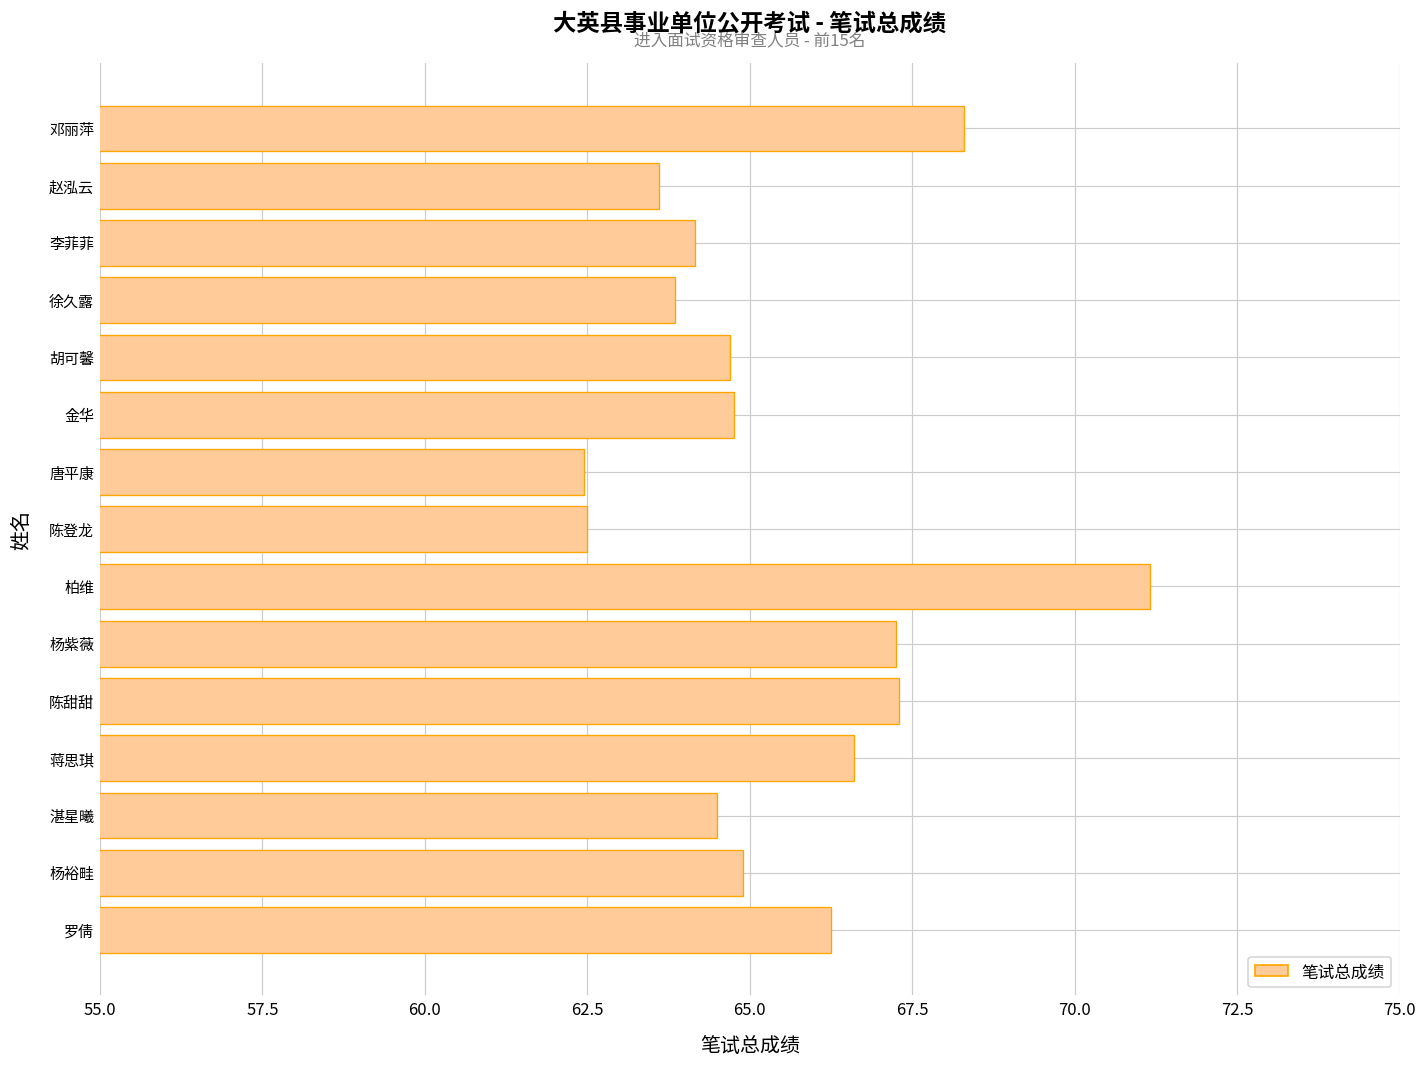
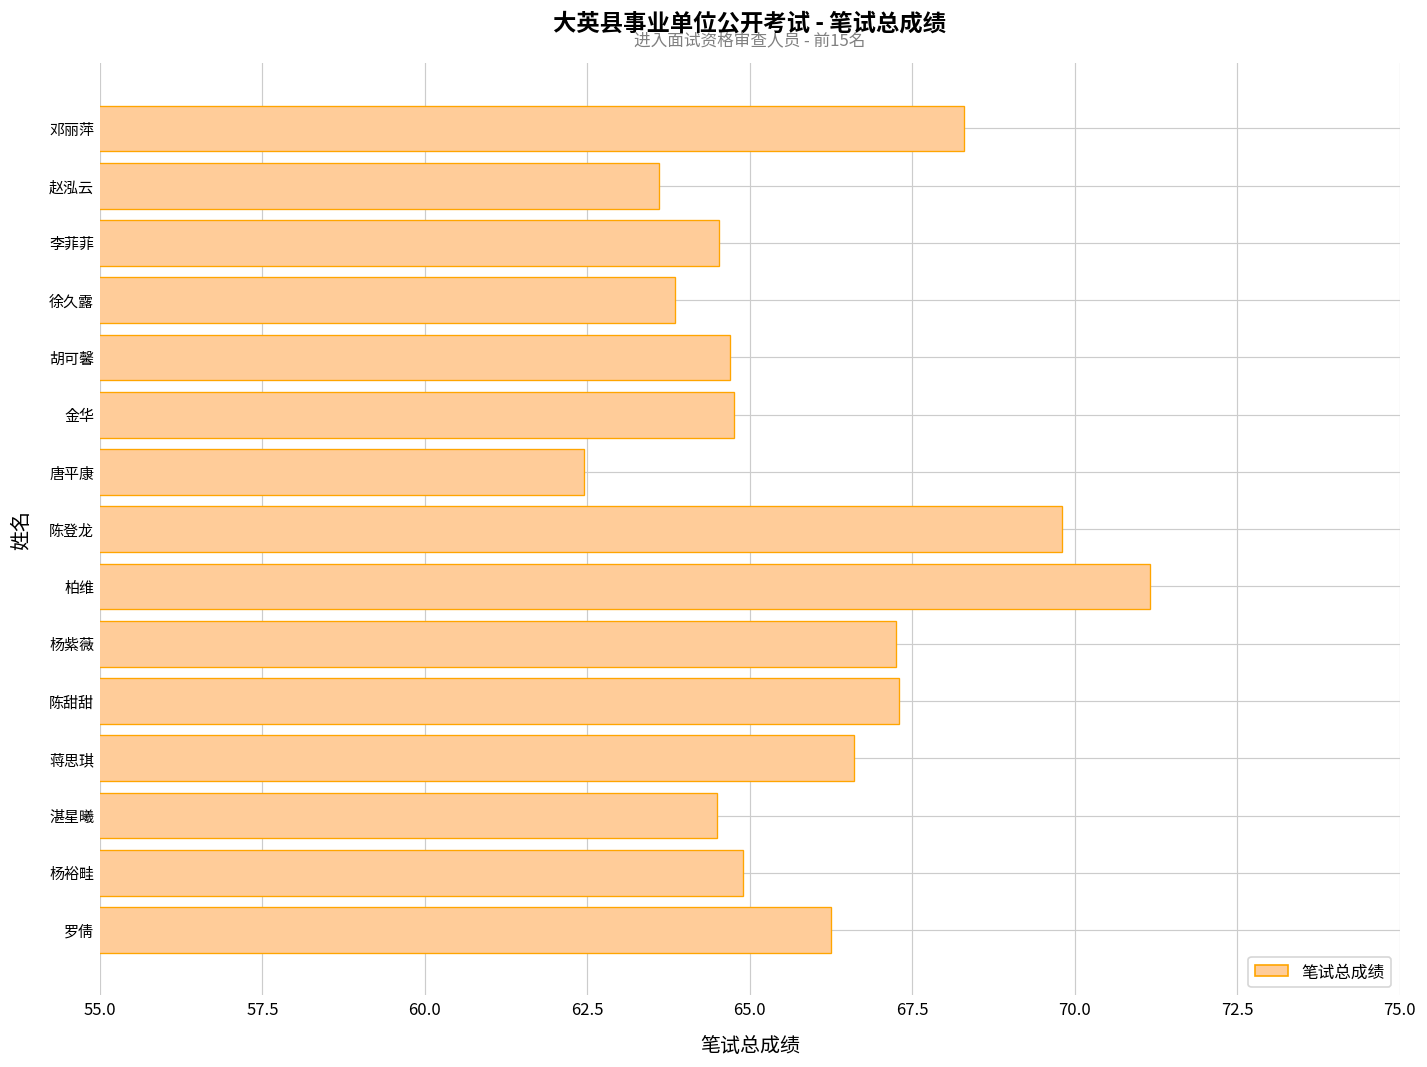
  {
    "邓丽萍": 68.3,
    "赵泓云": 63.6,
-   "李菲菲": 64.2,
+   "李菲菲": 64.5,
    "徐久露": 63.9,
    "胡可馨": 64.7,
    "金华": 64.8,
    "唐平康": 62.5,
-   "陈登龙": 62.5,
+   "陈登龙": 69.8,
    "柏维": 71.2,
    "杨紫薇": 67.3,
    "陈甜甜": 67.3,
    "蒋思琪": 66.6,
    "湛星曦": 64.5,
    "杨裕畦": 64.9,
    "罗倩": 66.3
  }
